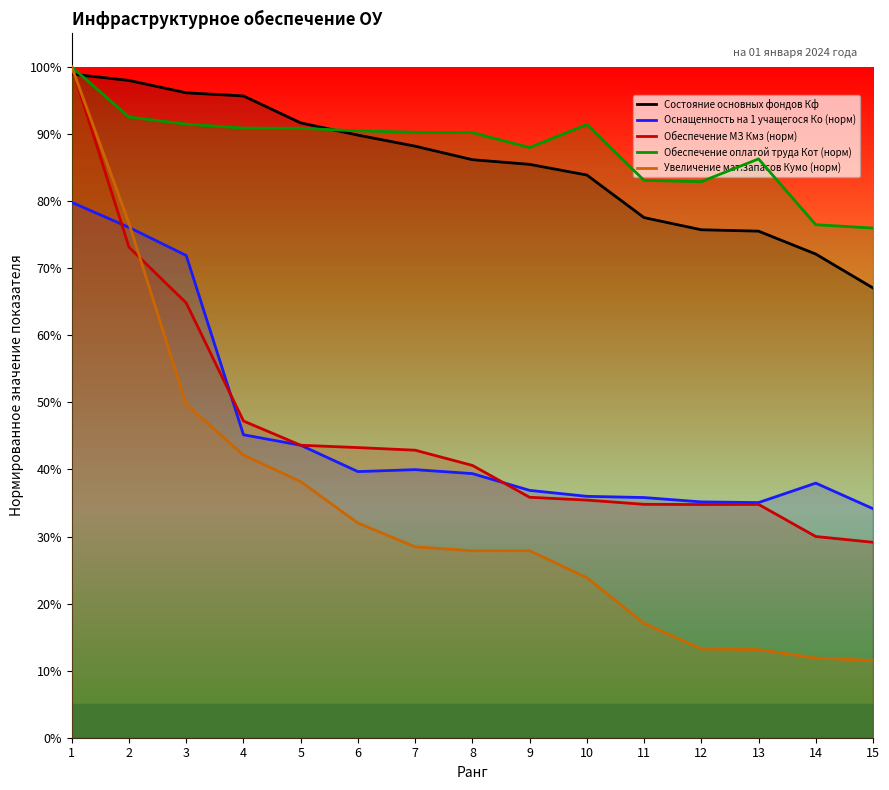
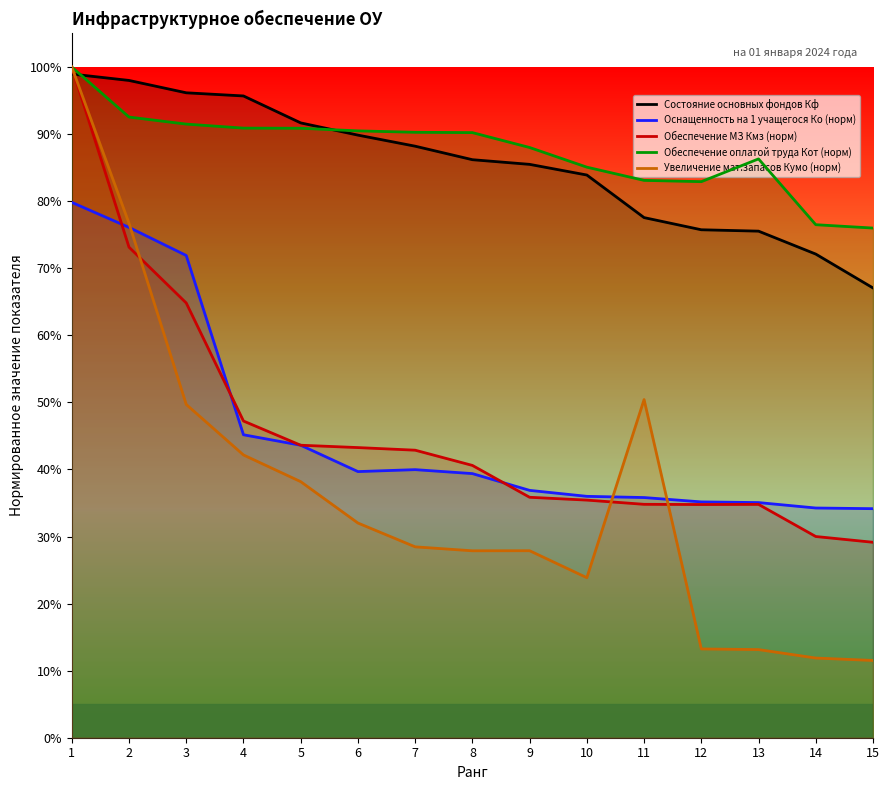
  {
    "Состояние основных фондов Кф": {
      "1": "99%",
      "2": "98%",
      "3": "96%",
      "4": "96%",
      "5": "92%",
      "6": "90%",
      "7": "88%",
      "8": "86%",
      "9": "85%",
      "10": "84%",
      "11": "78%",
      "12": "76%",
      "13": "76%",
      "14": "72%",
      "15": "67%"
    },
    "Оснащенность на 1 учащегося Ко (норм)": {
      "1": "80%",
      "2": "76%",
      "3": "72%",
      "4": "45%",
      "6": "40%",
      "7": "40%",
      "8": "39%",
      "9": "37%",
      "10": "36%",
      "11": "36%",
      "12": "35%",
-     "14": "38%",
+     "14": "34%",
      "15": "34%"
    },
    "Обеспечение МЗ Кмз (норм)": {
      "2": "73%",
      "3": "65%",
      "4": "47%",
      "6": "43%",
      "7": "43%",
      "8": "41%",
      "9": "36%",
      "10": "35%",
      "11": "35%",
      "12": "35%",
      "14": "30%",
      "15": "29%"
    },
    "Обеспечение оплатой труда Кот (норм)": {
      "2": "93%",
      "3": "91%",
      "4": "91%",
      "5": "91%",
      "6": "90%",
      "7": "90%",
      "8": "90%",
      "9": "88%",
-     "10": "91%",
+     "10": "85%",
      "11": "83%",
      "12": "83%",
      "14": "76%",
      "15": "76%"
    },
    "Увеличение мат.запасов Кумо (норм)": {
      "2": "77%",
      "3": "50%",
      "4": "42%",
      "5": "38%",
      "6": "32%",
      "7": "28%",
      "8": "28%",
      "9": "28%",
      "10": "24%",
-     "11": "17%",
+     "11": "50%",
      "12": "13%",
      "13": "13%",
      "14": "12%",
      "15": "12%"
    }
  }
